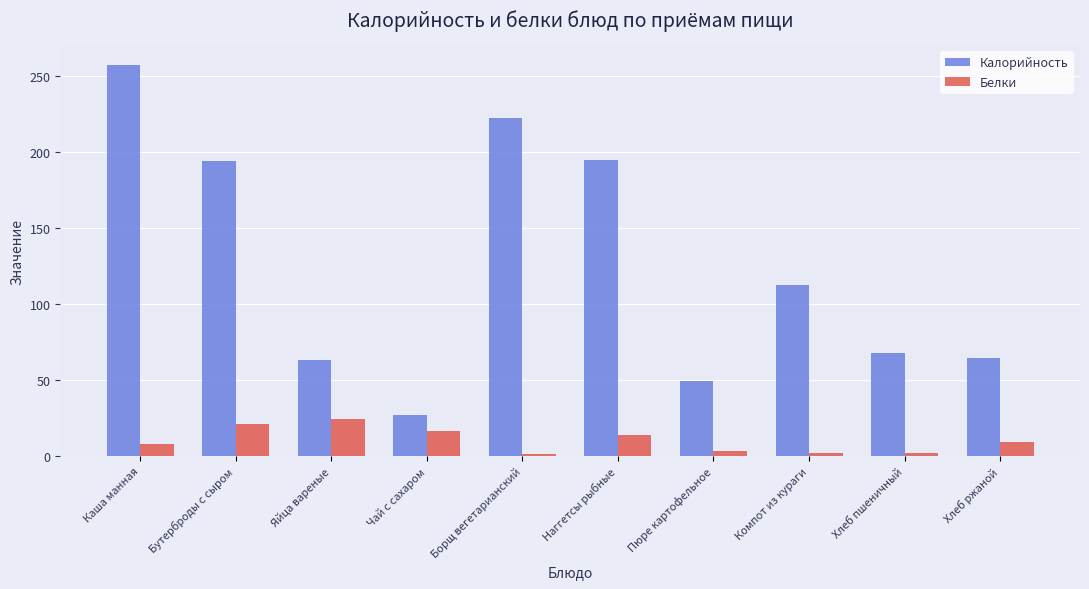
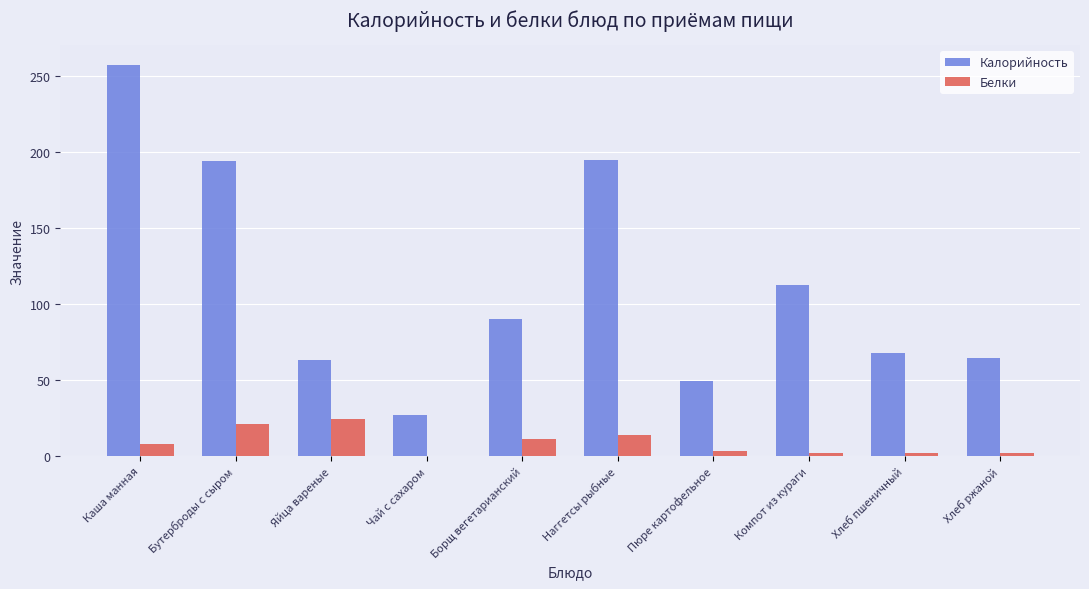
  {
    "Калорийность": {
      "Каша манная": 257,
      "Бутерброды с сыром": 194,
      "Яйца вареные": 63,
      "Чай с сахаром": 27,
-     "Борщ вегетарианский": 223,
+     "Борщ вегетарианский": 90,
      "Наггетсы рыбные": 195,
      "Пюре картофельное": 49,
      "Компот из кураги": 112,
      "Хлеб пшеничный": 68,
      "Хлеб ржаной": 65
    },
    "Белки": {
      "Каша манная": 8,
      "Бутерброды с сыром": 21,
      "Яйца вареные": 24,
-     "Чай с сахаром": 17,
-     "Борщ вегетарианский": 2,
+     "Чай с сахаром": 0,
+     "Борщ вегетарианский": 12,
      "Наггетсы рыбные": 14,
      "Пюре картофельное": 3,
      "Компот из кураги": 2,
      "Хлеб пшеничный": 2,
-     "Хлеб ржаной": 9
+     "Хлеб ржаной": 2
    }
  }
